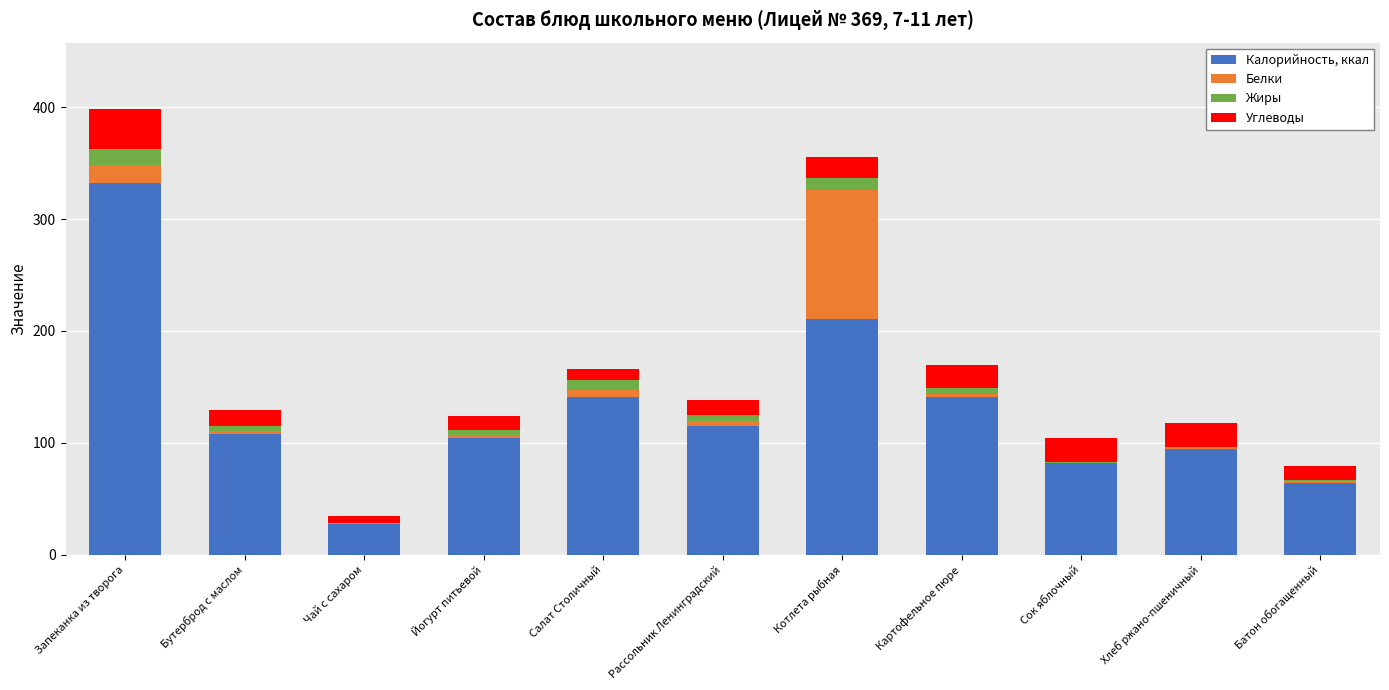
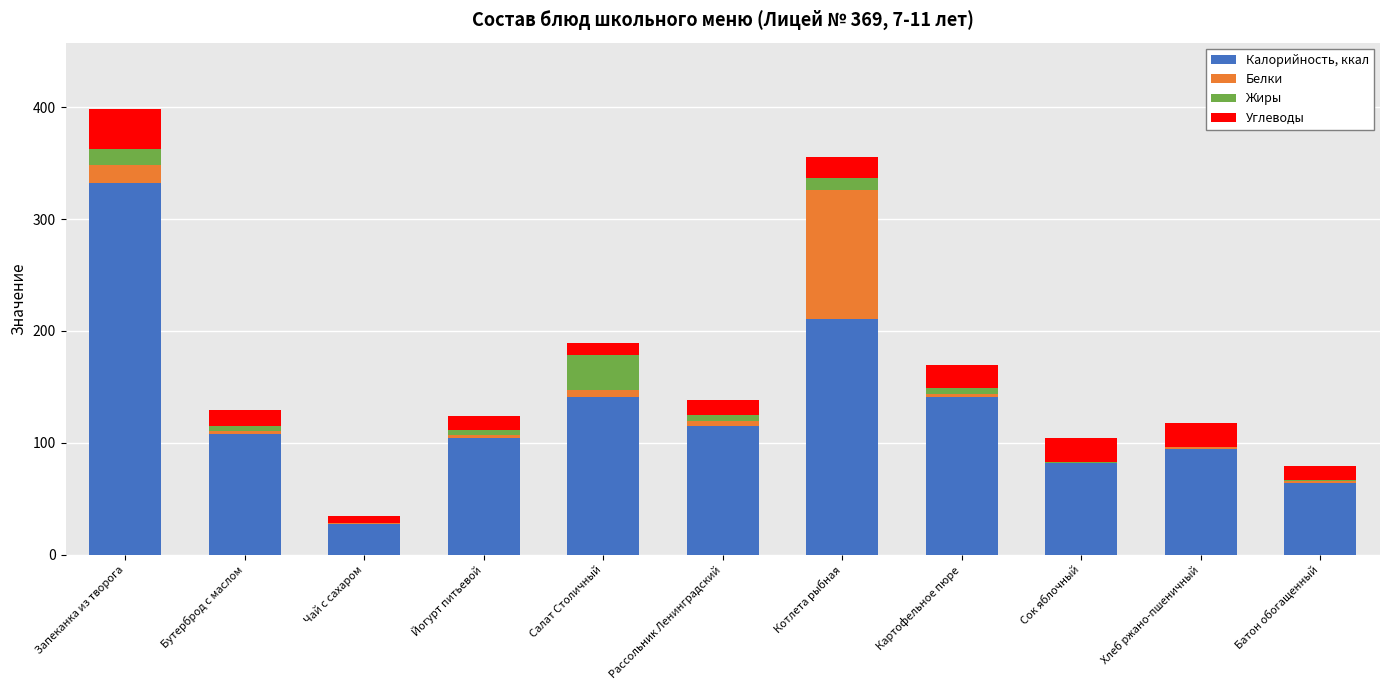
  {
    "Калорийность, ккал": {
      "Запеканка из творога": 332,
      "Бутерброд с маслом": 108,
      "Чай с сахаром": 28,
      "Йогурт питьевой": 104,
      "Салат Столичный": 141,
      "Рассольник Ленинградский": 115,
      "Котлета рыбная": 211,
      "Картофельное пюре": 141,
      "Сок яблочный": 82,
      "Хлеб ржано-пшеничный": 94,
      "Батон обогащенный": 64
    },
    "Белки": {
      "Запеканка из творога": 17,
      "Бутерброд с маслом": 2,
      "Йогурт питьевой": 3,
      "Салат Столичный": 6,
      "Рассольник Ленинградский": 5,
      "Котлета рыбная": 115,
      "Картофельное пюре": 3
    },
    "Жиры": {
      "Запеканка из творога": 14,
      "Бутерброд с маслом": 4,
      "Чай с сахаром": 0,
      "Йогурт питьевой": 5,
-     "Салат Столичный": 9,
+     "Салат Столичный": 31,
      "Рассольник Ленинградский": 5,
      "Котлета рыбная": 11,
      "Картофельное пюре": 5
    },
    "Углеводы": {
      "Запеканка из творога": 36,
      "Бутерброд с маслом": 15,
      "Чай с сахаром": 7,
      "Йогурт питьевой": 12,
      "Салат Столичный": 10,
      "Рассольник Ленинградский": 13,
      "Котлета рыбная": 19,
      "Картофельное пюре": 20,
      "Сок яблочный": 22,
      "Хлеб ржано-пшеничный": 21,
      "Батон обогащенный": 13
    }
  }
